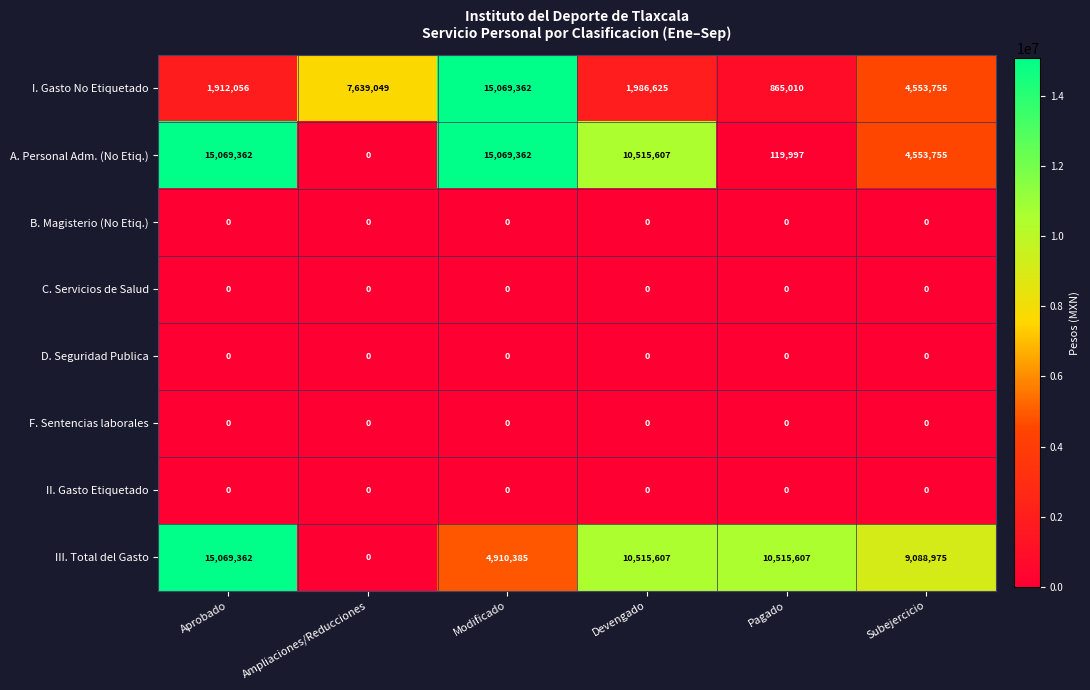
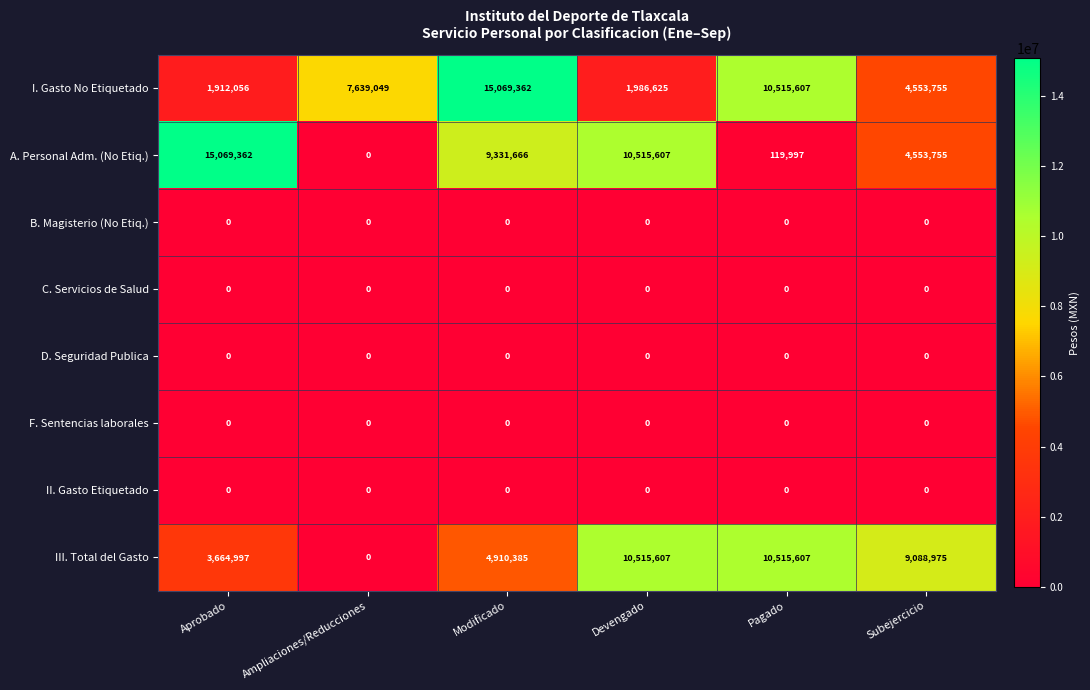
  {
    "I. Gasto No Etiquetado": {
      "Aprobado": "1,912,056",
      "Ampliaciones/Reducciones": "7,639,049",
      "Modificado": "15,069,362",
      "Devengado": "1,986,625",
-     "Pagado": "865,010",
+     "Pagado": "10,515,607",
      "Subejercicio": "4,553,755"
    },
    "A. Personal Adm. (No Etiq.)": {
      "Aprobado": "15,069,362",
      "Ampliaciones/Reducciones": "0",
-     "Modificado": "15,069,362",
+     "Modificado": "9,331,666",
      "Devengado": "10,515,607",
      "Pagado": "119,997",
      "Subejercicio": "4,553,755"
    },
    "B. Magisterio (No Etiq.)": {
      "Aprobado": "0",
      "Ampliaciones/Reducciones": "0",
      "Modificado": "0",
      "Devengado": "0",
      "Pagado": "0",
      "Subejercicio": "0"
    },
    "C. Servicios de Salud": {
      "Aprobado": "0",
      "Ampliaciones/Reducciones": "0",
      "Modificado": "0",
      "Devengado": "0",
      "Pagado": "0",
      "Subejercicio": "0"
    },
    "D. Seguridad Publica": {
      "Aprobado": "0",
      "Ampliaciones/Reducciones": "0",
      "Modificado": "0",
      "Devengado": "0",
      "Pagado": "0",
      "Subejercicio": "0"
    },
    "F. Sentencias laborales": {
      "Aprobado": "0",
      "Ampliaciones/Reducciones": "0",
      "Modificado": "0",
      "Devengado": "0",
      "Pagado": "0",
      "Subejercicio": "0"
    },
    "II. Gasto Etiquetado": {
      "Aprobado": "0",
      "Ampliaciones/Reducciones": "0",
      "Modificado": "0",
      "Devengado": "0",
      "Pagado": "0",
      "Subejercicio": "0"
    },
    "III. Total del Gasto": {
-     "Aprobado": "15,069,362",
+     "Aprobado": "3,664,997",
      "Ampliaciones/Reducciones": "0",
      "Modificado": "4,910,385",
      "Devengado": "10,515,607",
      "Pagado": "10,515,607",
      "Subejercicio": "9,088,975"
    }
  }
